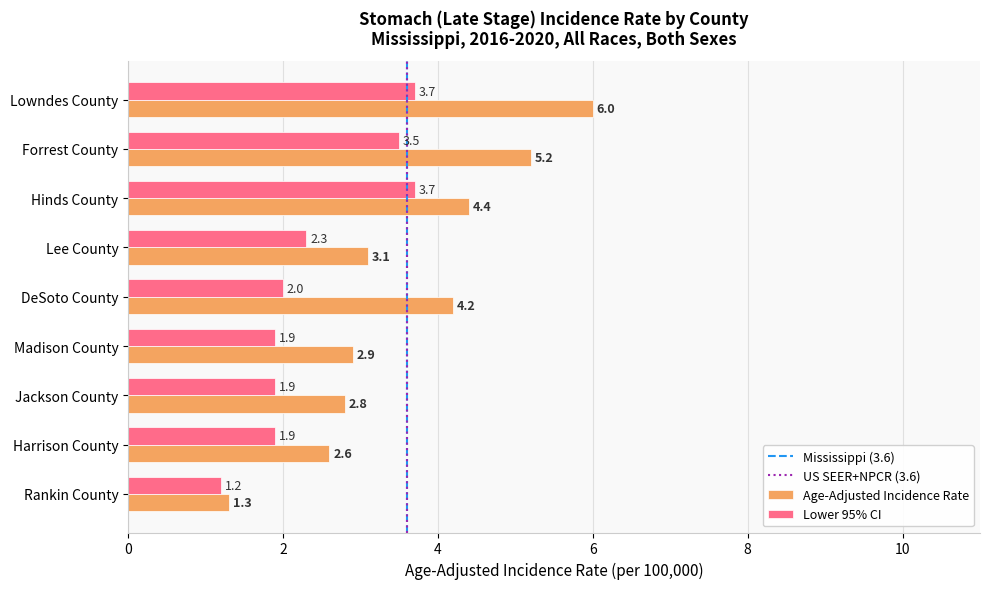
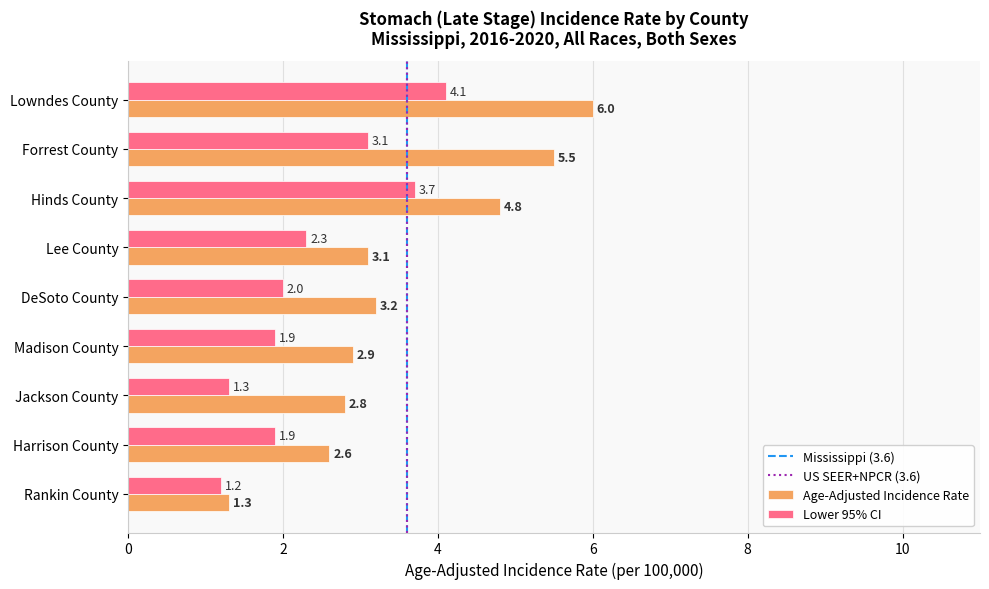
  {
    "Age-Adjusted Incidence Rate": {
      "Lowndes County": 6.0,
-     "Forrest County": 5.2,
-     "Hinds County": 4.4,
+     "Forrest County": 5.5,
+     "Hinds County": 4.8,
      "Lee County": 3.1,
-     "DeSoto County": 4.2,
+     "DeSoto County": 3.2,
      "Madison County": 2.9,
      "Jackson County": 2.8,
      "Harrison County": 2.6,
      "Rankin County": 1.3
    },
    "Lower 95% CI": {
-     "Lowndes County": 3.7,
-     "Forrest County": 3.5,
+     "Lowndes County": 4.1,
+     "Forrest County": 3.1,
      "Hinds County": 3.7,
      "Lee County": 2.3,
      "DeSoto County": 2.0,
      "Madison County": 1.9,
-     "Jackson County": 1.9,
+     "Jackson County": 1.3,
      "Harrison County": 1.9,
      "Rankin County": 1.2
    }
  }
